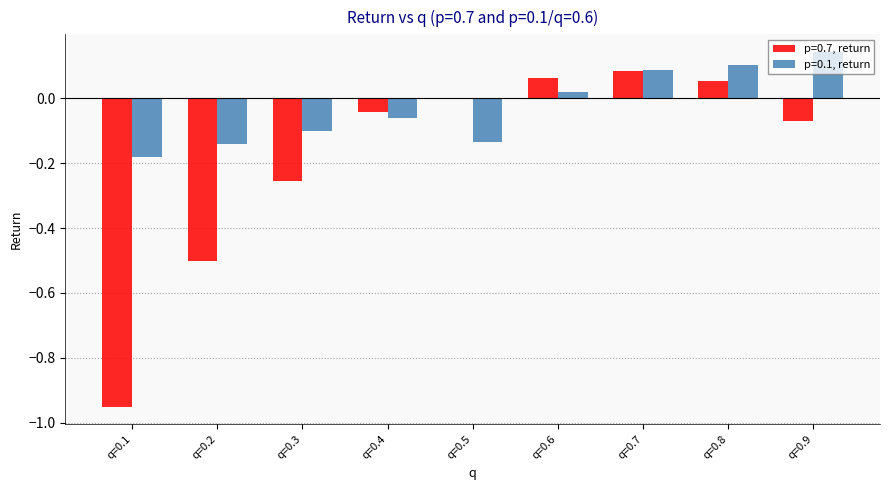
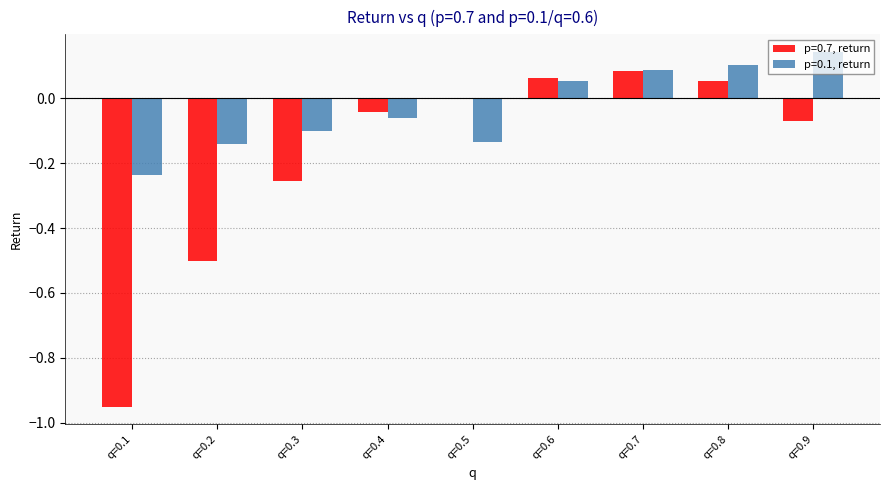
  {
    "p=0.7, return": {
      "q=0.1": -0.95,
      "q=0.2": -0.50,
      "q=0.3": -0.26,
      "q=0.4": -0.04,
      "q=0.5": 0.00,
      "q=0.6": 0.06,
      "q=0.7": 0.08,
      "q=0.8": 0.05,
      "q=0.9": -0.07
    },
    "p=0.1, return": {
-     "q=0.1": -0.18,
+     "q=0.1": -0.24,
      "q=0.2": -0.14,
      "q=0.3": -0.10,
      "q=0.4": -0.06,
      "q=0.5": -0.14,
-     "q=0.6": 0.02,
+     "q=0.6": 0.05,
      "q=0.7": 0.09,
      "q=0.8": 0.10
    }
  }
